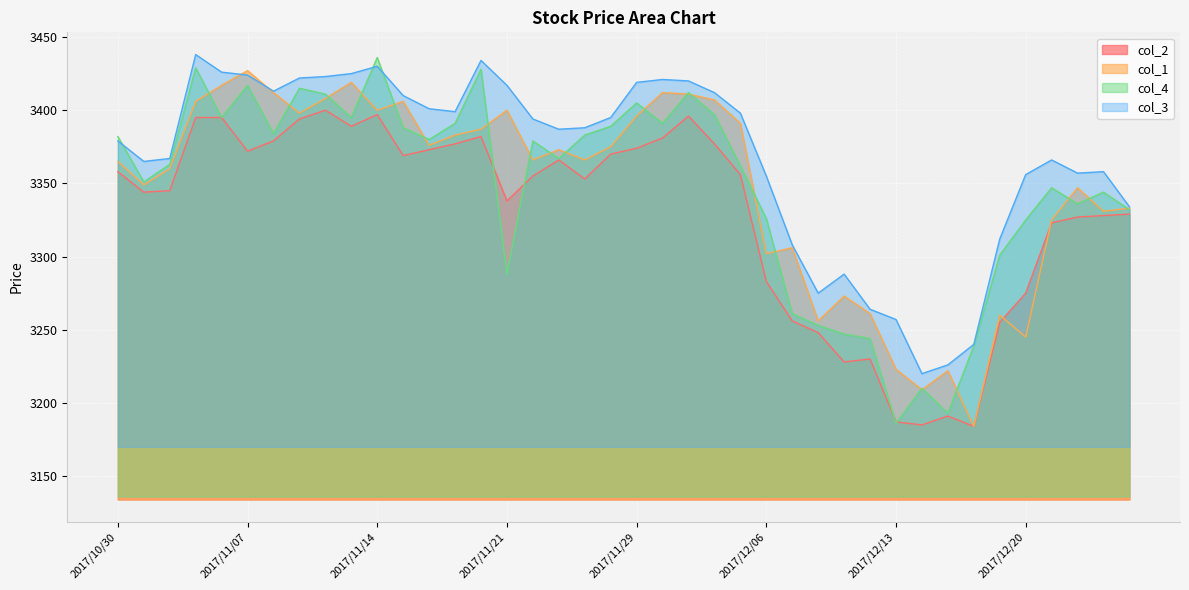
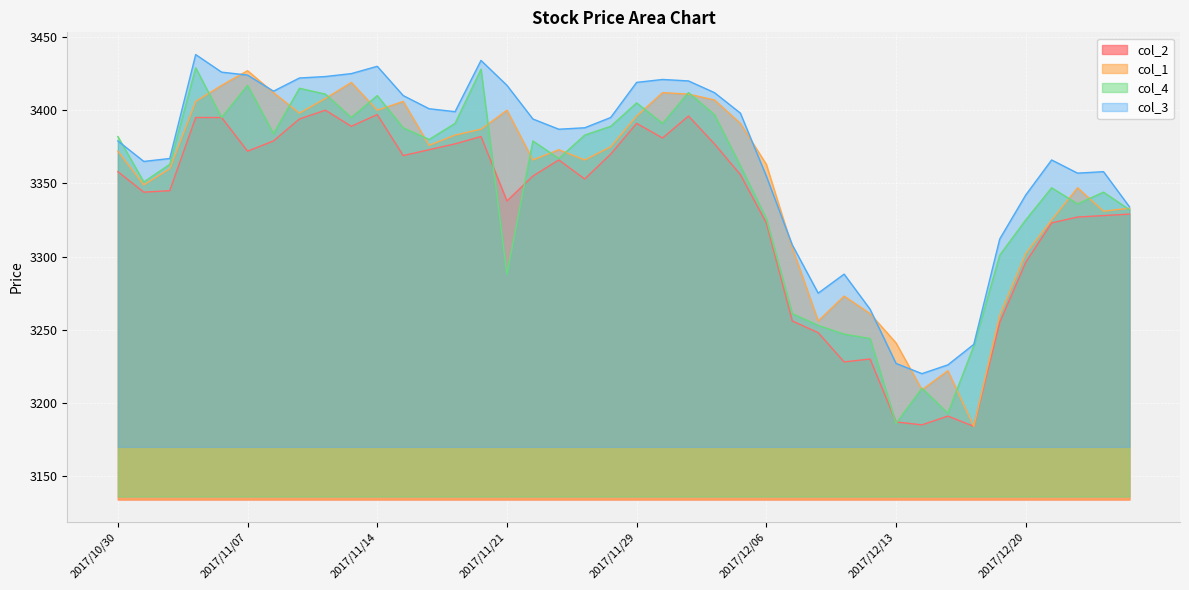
  {
    "col_2": {
      "2017/10/30": 3358,
      "2017/11/07": 3372,
      "2017/11/14": 3397,
      "2017/11/21": 3338,
-     "2017/11/29": 3374,
-     "2017/12/06": 3283,
-     "2017/12/20": 3275
+     "2017/11/29": 3391,
+     "2017/12/06": 3323,
+     "2017/12/20": 3296
    },
    "col_1": {
-     "2017/10/30": 3365,
+     "2017/10/30": 3372,
      "2017/11/07": 3427,
      "2017/11/14": 3400,
      "2017/11/21": 3400,
      "2017/11/29": 3396,
-     "2017/12/06": 3302,
-     "2017/12/13": 3223,
-     "2017/12/20": 3245
+     "2017/12/06": 3363,
+     "2017/12/13": 3241,
+     "2017/12/20": 3302
    },
    "col_4": {
      "2017/10/30": 3382,
      "2017/11/07": 3417,
-     "2017/11/14": 3436,
+     "2017/11/14": 3410,
      "2017/11/21": 3288,
      "2017/11/29": 3405,
      "2017/12/06": 3326,
      "2017/12/20": 3325
    },
    "col_3": {
      "2017/10/30": 3379,
      "2017/11/07": 3424,
      "2017/11/14": 3430,
      "2017/11/21": 3417,
      "2017/11/29": 3419,
      "2017/12/06": 3355,
-     "2017/12/13": 3257,
-     "2017/12/20": 3356
+     "2017/12/13": 3227,
+     "2017/12/20": 3342
    }
  }
